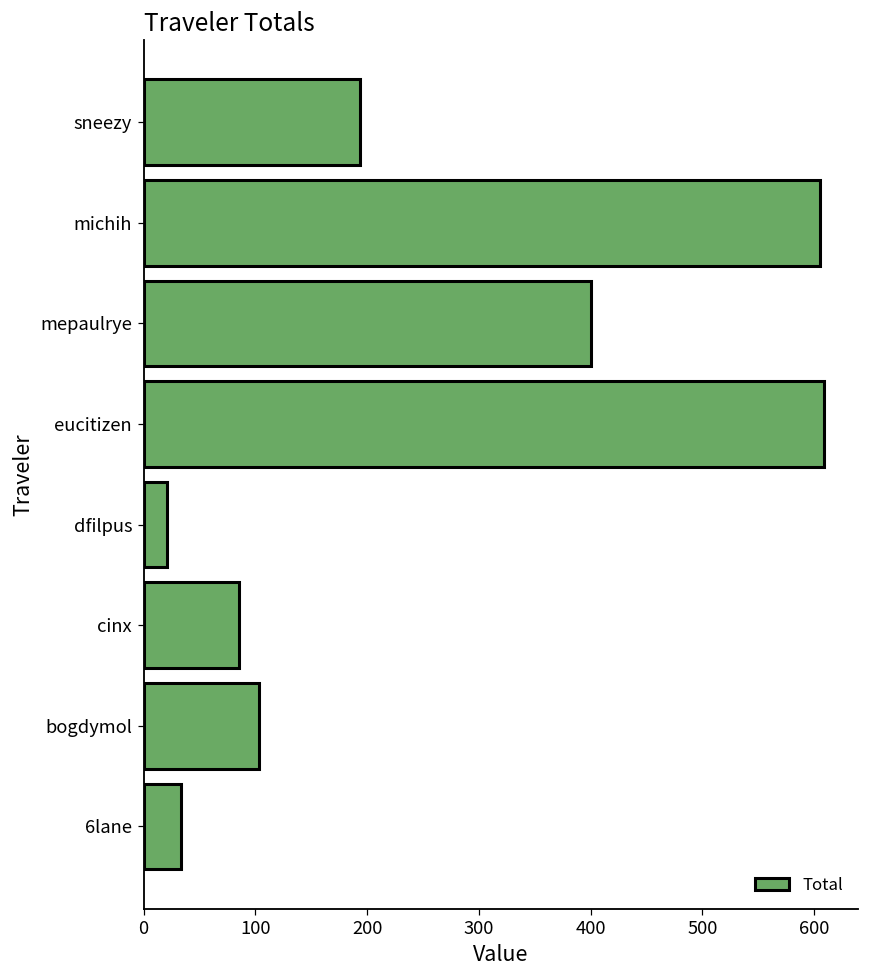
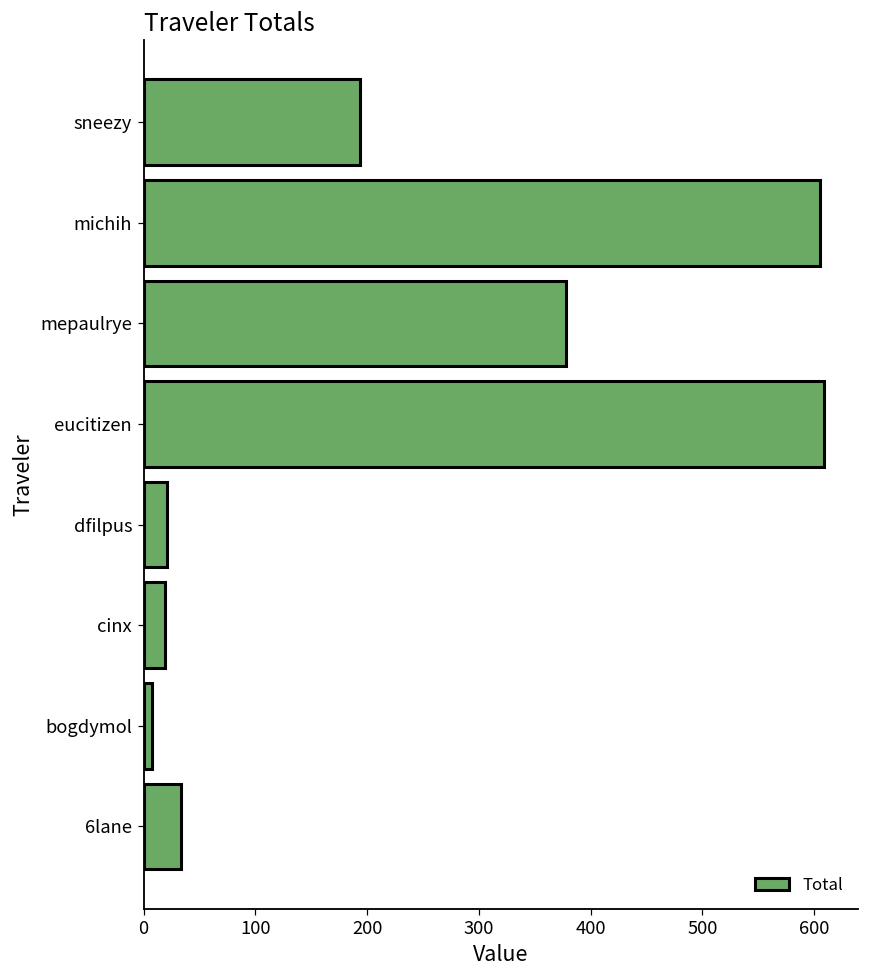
  {
    "sneezy": 193,
    "michih": 605,
-   "mepaulrye": 400,
+   "mepaulrye": 378,
    "eucitizen": 609,
    "dfilpus": 21,
-   "cinx": 85,
-   "bogdymol": 103,
+   "cinx": 19,
+   "bogdymol": 7,
    "6lane": 33
  }
